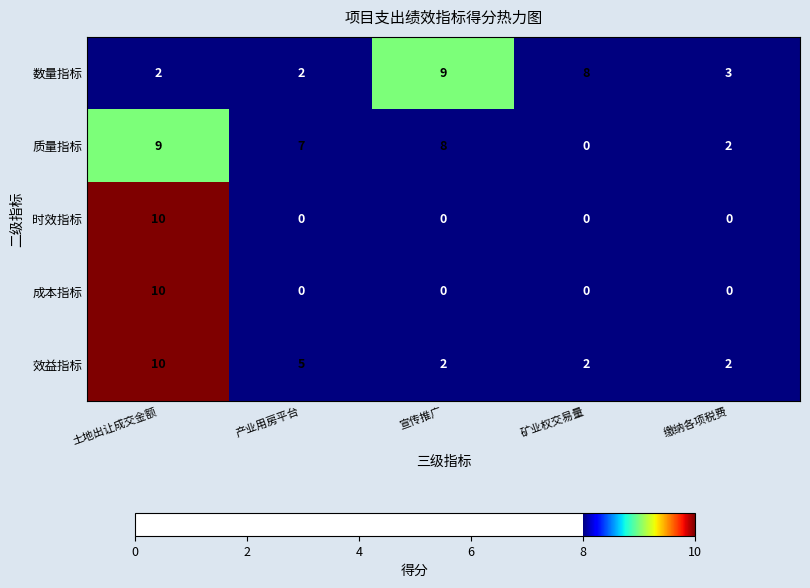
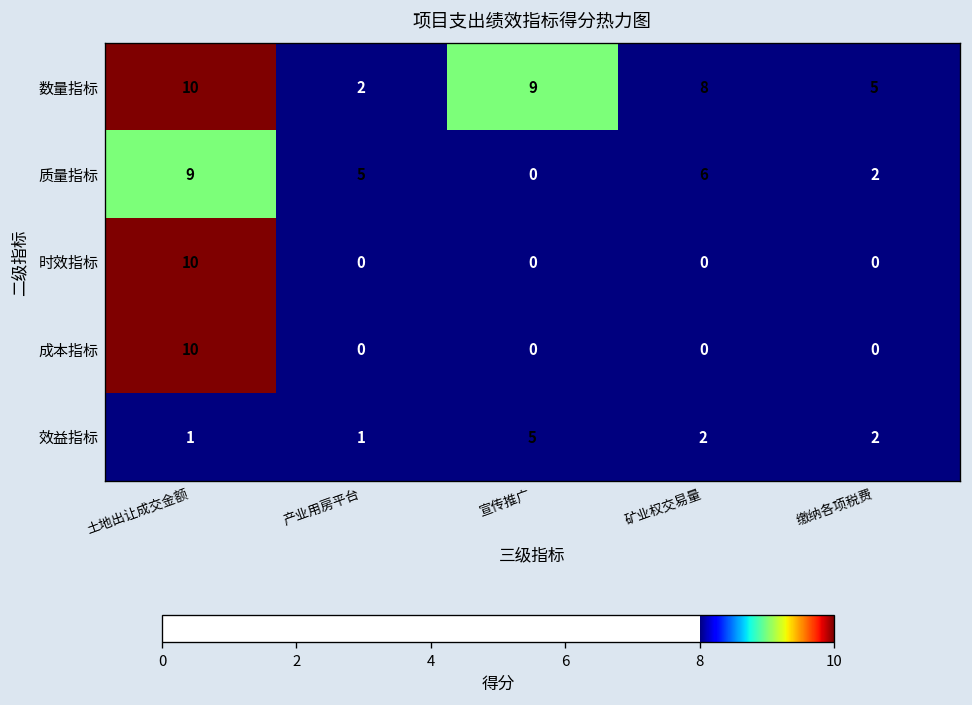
  {
    "数量指标": {
-     "土地出让成交金额": 2,
+     "土地出让成交金额": 10,
      "产业用房平台": 2,
      "宣传推广": 9,
      "矿业权交易量": 8,
-     "缴纳各项税费": 3
+     "缴纳各项税费": 5
    },
    "质量指标": {
      "土地出让成交金额": 9,
-     "产业用房平台": 7,
-     "宣传推广": 8,
-     "矿业权交易量": 0,
+     "产业用房平台": 5,
+     "宣传推广": 0,
+     "矿业权交易量": 6,
      "缴纳各项税费": 2
    },
    "时效指标": {
      "土地出让成交金额": 10,
      "产业用房平台": 0,
      "宣传推广": 0,
      "矿业权交易量": 0,
      "缴纳各项税费": 0
    },
    "成本指标": {
      "土地出让成交金额": 10,
      "产业用房平台": 0,
      "宣传推广": 0,
      "矿业权交易量": 0,
      "缴纳各项税费": 0
    },
    "效益指标": {
-     "土地出让成交金额": 10,
-     "产业用房平台": 5,
-     "宣传推广": 2,
+     "土地出让成交金额": 1,
+     "产业用房平台": 1,
+     "宣传推广": 5,
      "矿业权交易量": 2,
      "缴纳各项税费": 2
    }
  }
